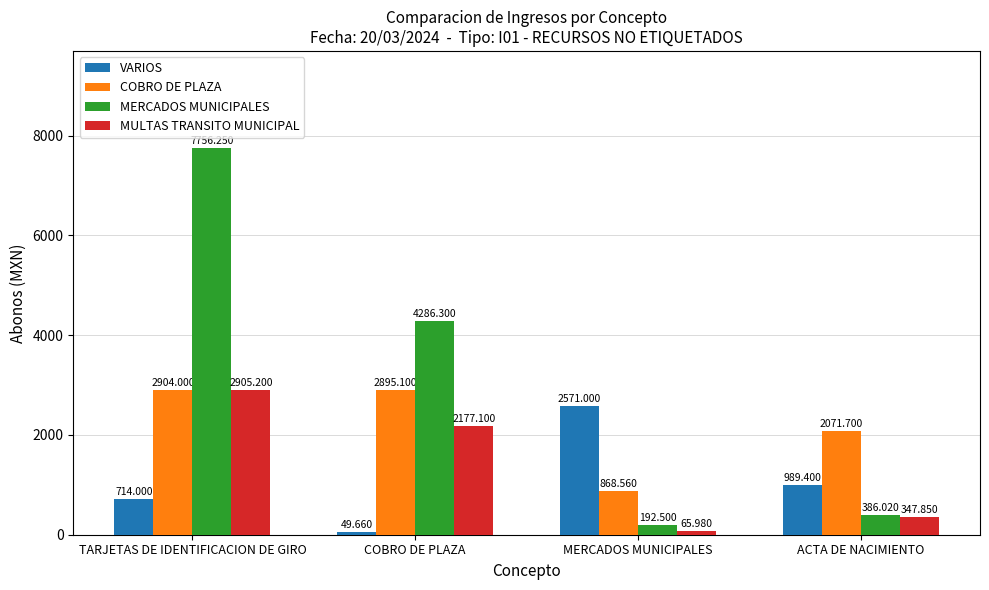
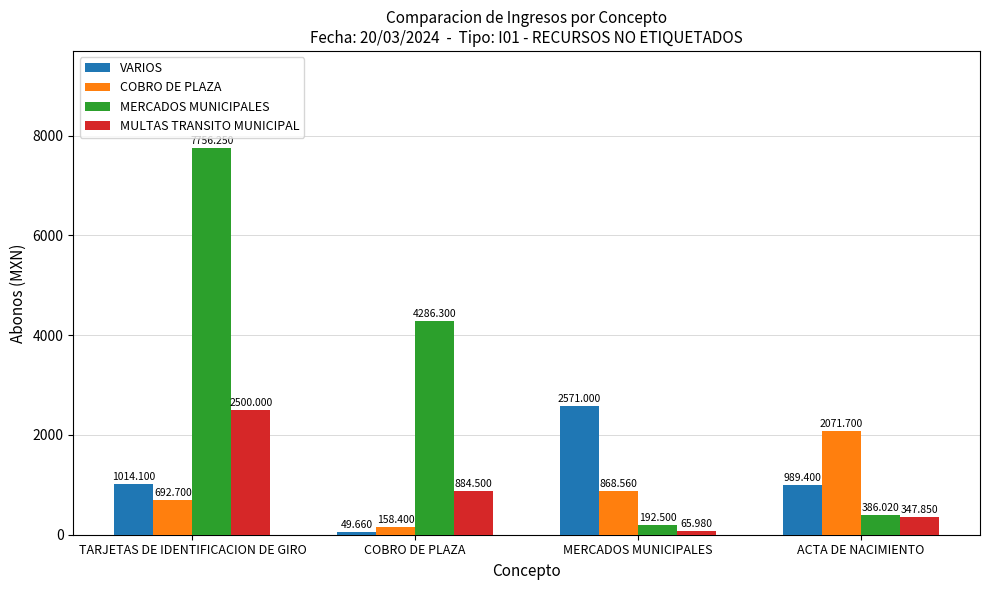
  {
    "VARIOS": {
-     "TARJETAS DE IDENTIFICACION DE GIRO": 714.000,
+     "TARJETAS DE IDENTIFICACION DE GIRO": 1014.100,
      "COBRO DE PLAZA": 49.660,
      "MERCADOS MUNICIPALES": 2571.000,
      "ACTA DE NACIMIENTO": 989.400
    },
    "COBRO DE PLAZA": {
-     "TARJETAS DE IDENTIFICACION DE GIRO": 2904.000,
-     "COBRO DE PLAZA": 2895.100,
+     "TARJETAS DE IDENTIFICACION DE GIRO": 692.700,
+     "COBRO DE PLAZA": 158.400,
      "MERCADOS MUNICIPALES": 868.560,
      "ACTA DE NACIMIENTO": 2071.700
    },
    "MERCADOS MUNICIPALES": {
      "COBRO DE PLAZA": 4286.300,
      "MERCADOS MUNICIPALES": 192.500,
      "ACTA DE NACIMIENTO": 386.020
    },
    "MULTAS TRANSITO MUNICIPAL": {
-     "TARJETAS DE IDENTIFICACION DE GIRO": 2905.200,
-     "COBRO DE PLAZA": 2177.100,
+     "TARJETAS DE IDENTIFICACION DE GIRO": 2500.000,
+     "COBRO DE PLAZA": 884.500,
      "MERCADOS MUNICIPALES": 65.980,
      "ACTA DE NACIMIENTO": 347.850
    }
  }
